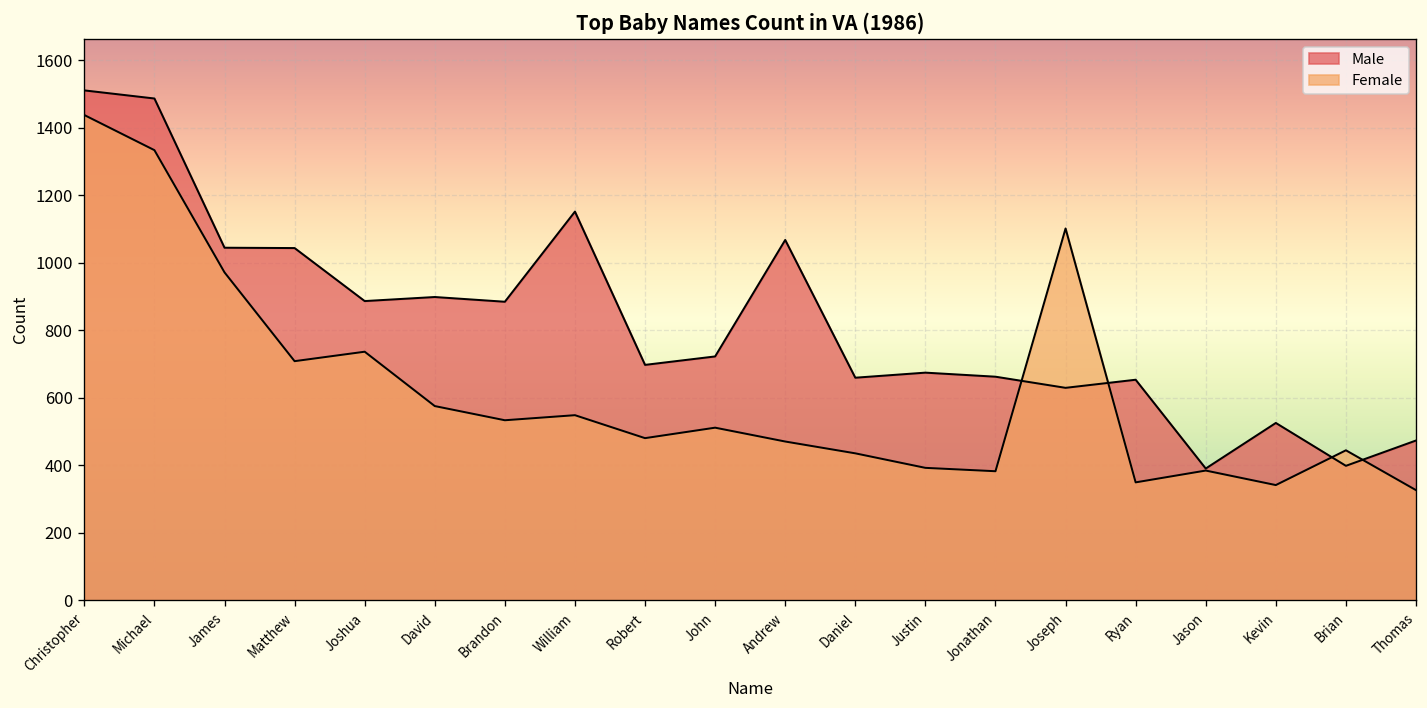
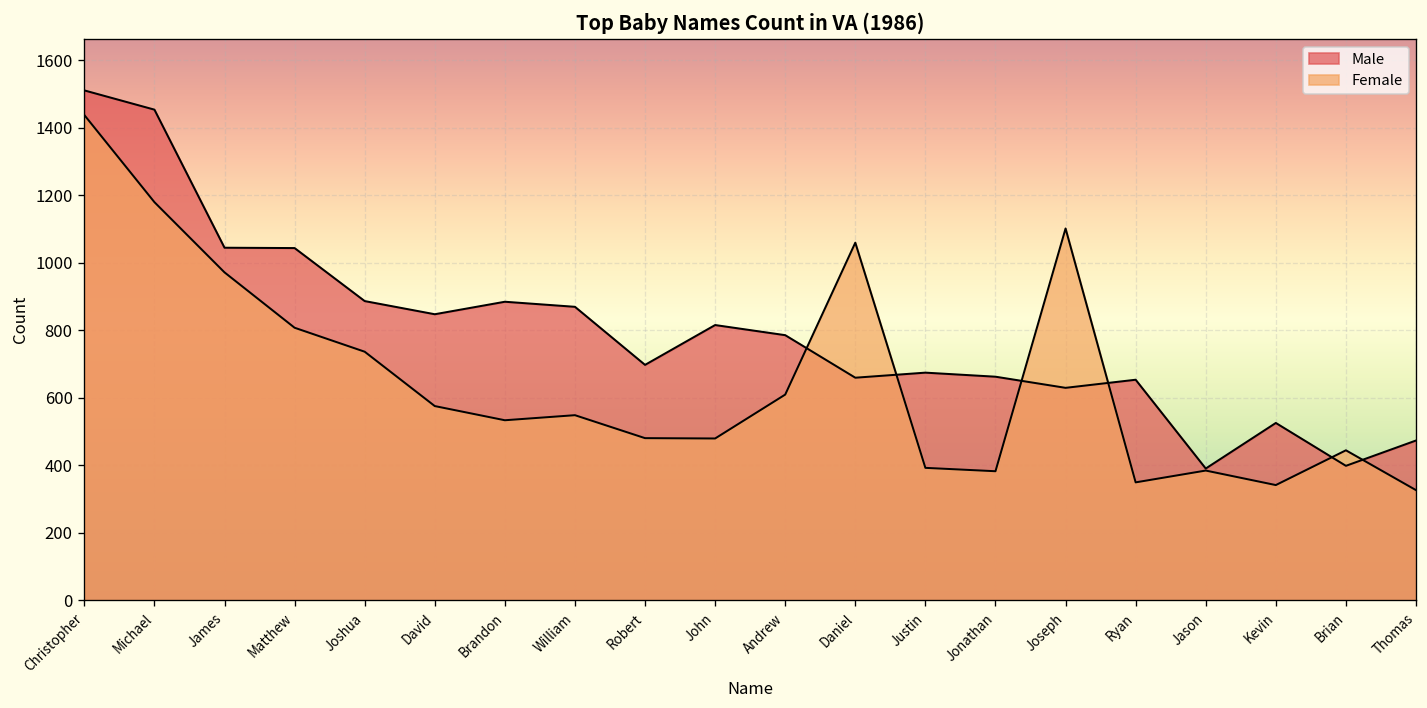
  {
    "Male": {
      "Christopher": 1510,
-     "Michael": 1490,
+     "Michael": 1450,
      "James": 1040,
      "Matthew": 1040,
      "Joshua": 890,
-     "David": 900,
+     "David": 850,
      "Brandon": 880,
-     "William": 1150,
+     "William": 870,
      "Robert": 700,
-     "John": 720,
-     "Andrew": 1070,
+     "John": 820,
+     "Andrew": 790,
      "Daniel": 660,
      "Justin": 670,
      "Jonathan": 660,
      "Joseph": 630,
      "Ryan": 650,
      "Kevin": 530,
      "Brian": 400,
      "Thomas": 470
    },
    "Female": {
      "Christopher": 1440,
-     "Michael": 1330,
+     "Michael": 1180,
      "James": 970,
-     "Matthew": 710,
+     "Matthew": 810,
      "Joshua": 740,
      "David": 580,
      "Brandon": 530,
      "William": 550,
      "Robert": 480,
-     "John": 510,
-     "Andrew": 470,
-     "Daniel": 440,
+     "John": 480,
+     "Andrew": 610,
+     "Daniel": 1060,
      "Justin": 390,
      "Jonathan": 380,
      "Joseph": 1100,
      "Ryan": 350,
      "Kevin": 340,
      "Brian": 440,
      "Thomas": 330
    }
  }
